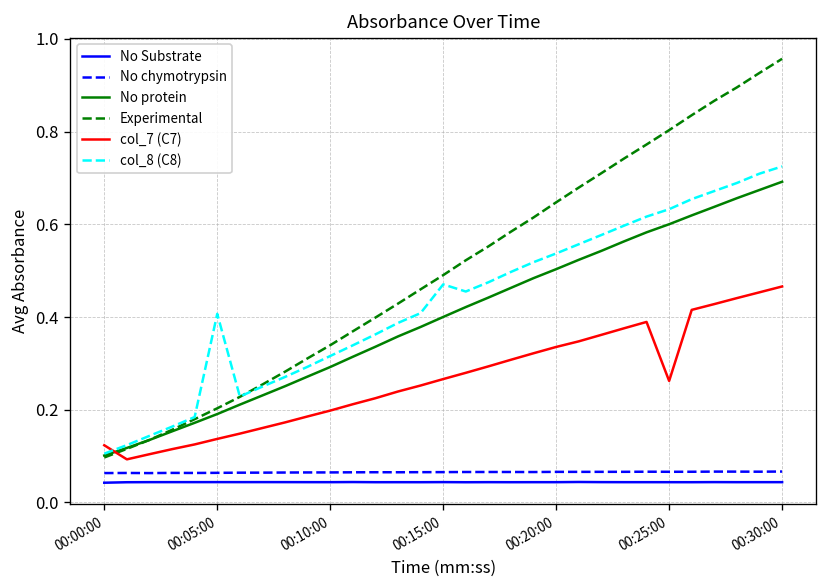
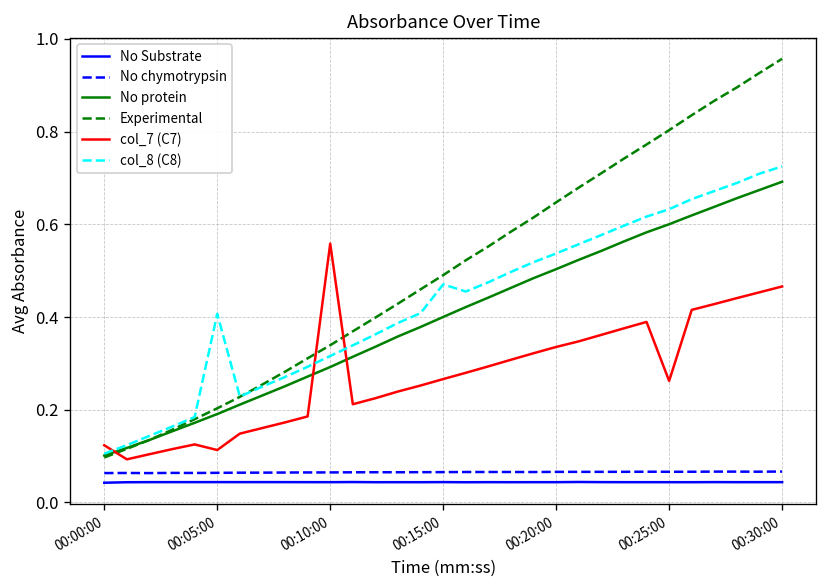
  {
    "col_7 (C7)": {
      "00:00:00": 0.12,
-     "00:05:00": 0.14,
-     "00:10:00": 0.20,
+     "00:05:00": 0.11,
+     "00:10:00": 0.56,
      "00:15:00": 0.27,
      "00:20:00": 0.34,
      "00:25:00": 0.26,
      "00:30:00": 0.47
    },
    "col_8 (C8)": {
      "00:05:00": 0.41,
      "00:10:00": 0.32,
      "00:15:00": 0.47,
      "00:20:00": 0.54,
      "00:25:00": 0.63,
      "00:30:00": 0.72
    }
  }
